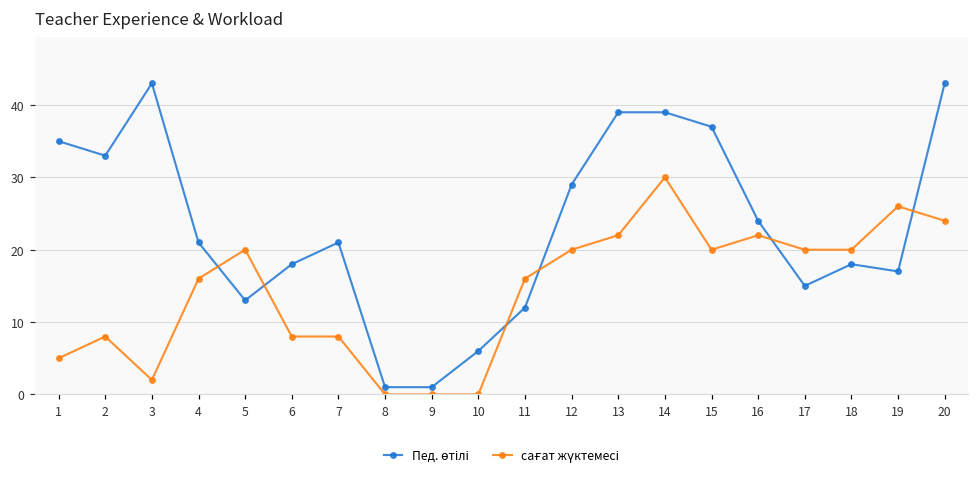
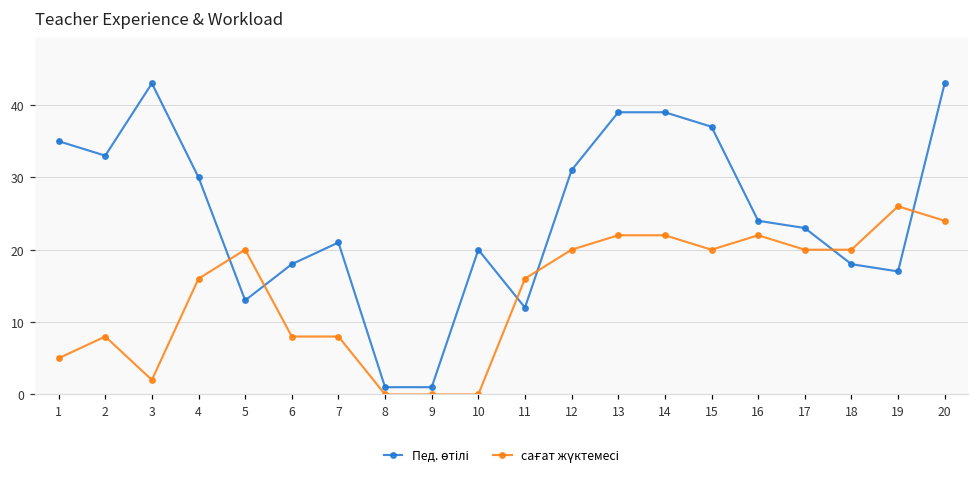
  {
    "Пед. өтілі": {
      "1": 35,
      "2": 33,
      "3": 43,
-     "4": 21,
+     "4": 30,
      "5": 13,
      "6": 18,
      "7": 21,
      "8": 1,
      "9": 1,
-     "10": 6,
+     "10": 20,
      "11": 12,
-     "12": 29,
+     "12": 31,
      "13": 39,
      "14": 39,
      "15": 37,
      "16": 24,
-     "17": 15,
+     "17": 23,
      "18": 18,
      "19": 17,
      "20": 43
    },
    "сағат жүктемесі": {
      "1": 5,
      "2": 8,
      "3": 2,
      "4": 16,
      "5": 20,
      "6": 8,
      "7": 8,
      "8": 0,
      "9": 0,
      "10": 0,
      "11": 16,
      "12": 20,
      "13": 22,
-     "14": 30,
+     "14": 22,
      "15": 20,
      "16": 22,
      "17": 20,
      "18": 20,
      "19": 26,
      "20": 24
    }
  }
